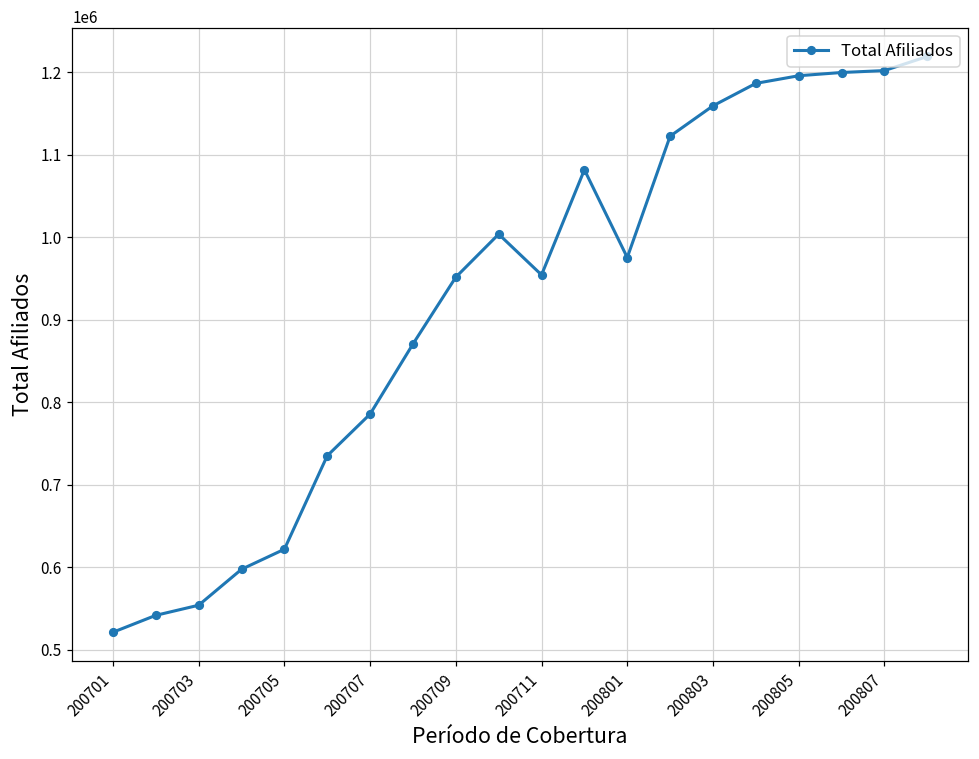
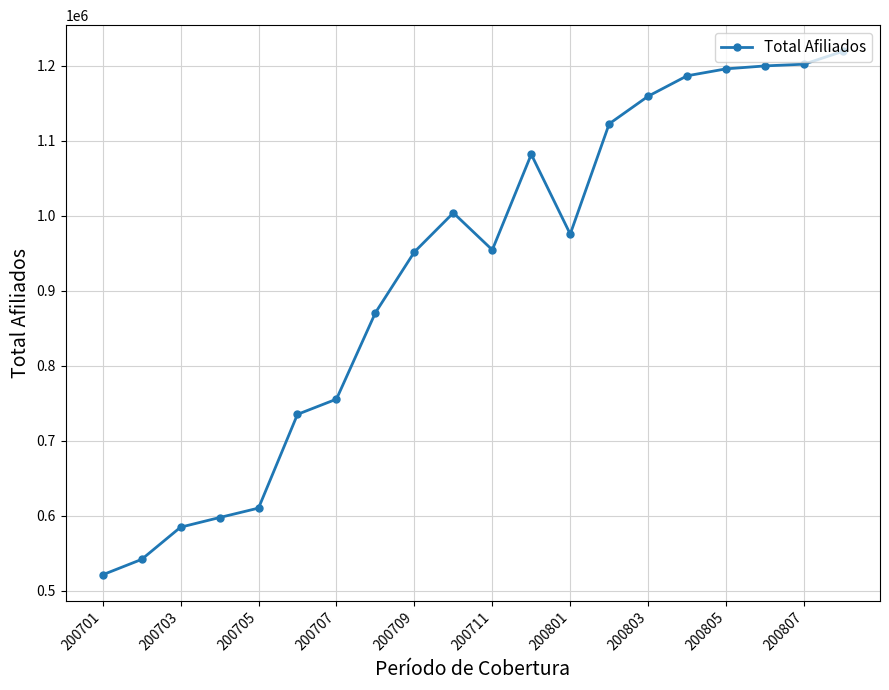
  {
    "200701": 520000,
-   "200703": 550000,
-   "200705": 620000,
-   "200707": 790000,
+   "200703": 580000,
+   "200705": 610000,
+   "200707": 760000,
    "200709": 950000,
    "200711": 950000,
    "200801": 980000,
    "200803": 1160000,
    "200805": 1200000,
    "200807": 1200000
  }
